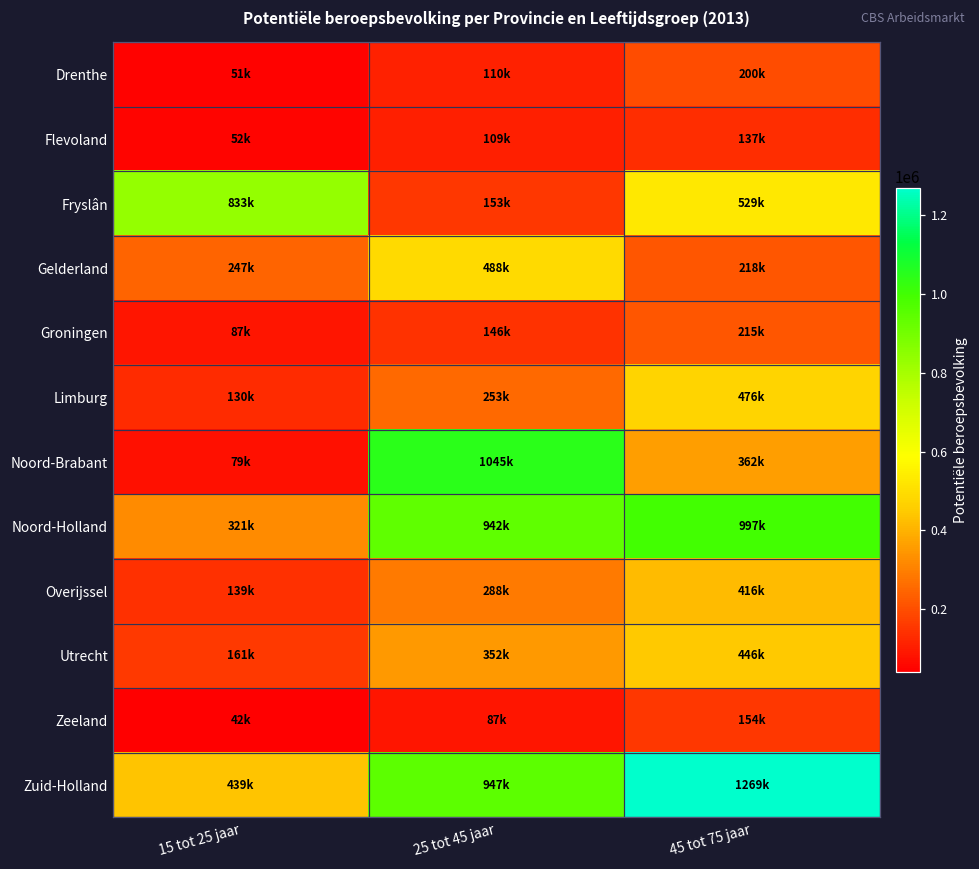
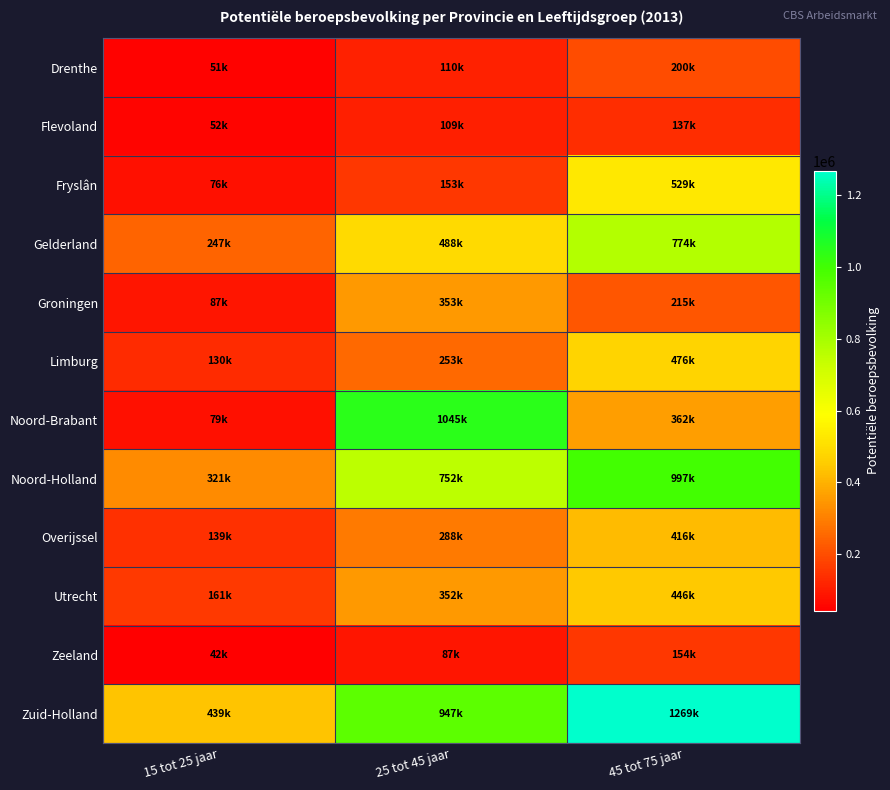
  {
    "Drenthe": {
      "15 tot 25 jaar": "51k",
      "25 tot 45 jaar": "110k",
      "45 tot 75 jaar": "200k"
    },
    "Flevoland": {
      "15 tot 25 jaar": "52k",
      "25 tot 45 jaar": "109k",
      "45 tot 75 jaar": "137k"
    },
    "Fryslân": {
-     "15 tot 25 jaar": "833k",
+     "15 tot 25 jaar": "76k",
      "25 tot 45 jaar": "153k",
      "45 tot 75 jaar": "529k"
    },
    "Gelderland": {
      "15 tot 25 jaar": "247k",
      "25 tot 45 jaar": "488k",
-     "45 tot 75 jaar": "218k"
+     "45 tot 75 jaar": "774k"
    },
    "Groningen": {
      "15 tot 25 jaar": "87k",
-     "25 tot 45 jaar": "146k",
+     "25 tot 45 jaar": "353k",
      "45 tot 75 jaar": "215k"
    },
    "Limburg": {
      "15 tot 25 jaar": "130k",
      "25 tot 45 jaar": "253k",
      "45 tot 75 jaar": "476k"
    },
    "Noord-Brabant": {
      "15 tot 25 jaar": "79k",
      "25 tot 45 jaar": "1045k",
      "45 tot 75 jaar": "362k"
    },
    "Noord-Holland": {
      "15 tot 25 jaar": "321k",
-     "25 tot 45 jaar": "942k",
+     "25 tot 45 jaar": "752k",
      "45 tot 75 jaar": "997k"
    },
    "Overijssel": {
      "15 tot 25 jaar": "139k",
      "25 tot 45 jaar": "288k",
      "45 tot 75 jaar": "416k"
    },
    "Utrecht": {
      "15 tot 25 jaar": "161k",
      "25 tot 45 jaar": "352k",
      "45 tot 75 jaar": "446k"
    },
    "Zeeland": {
      "15 tot 25 jaar": "42k",
      "25 tot 45 jaar": "87k",
      "45 tot 75 jaar": "154k"
    },
    "Zuid-Holland": {
      "15 tot 25 jaar": "439k",
      "25 tot 45 jaar": "947k",
      "45 tot 75 jaar": "1269k"
    }
  }
